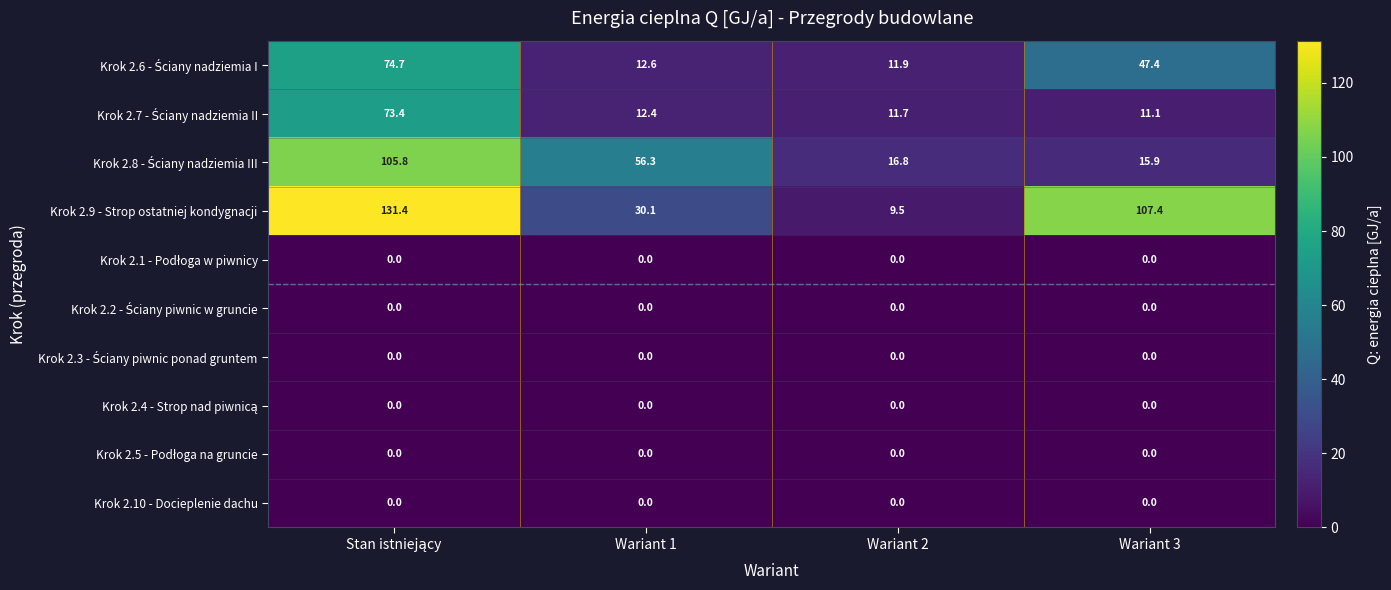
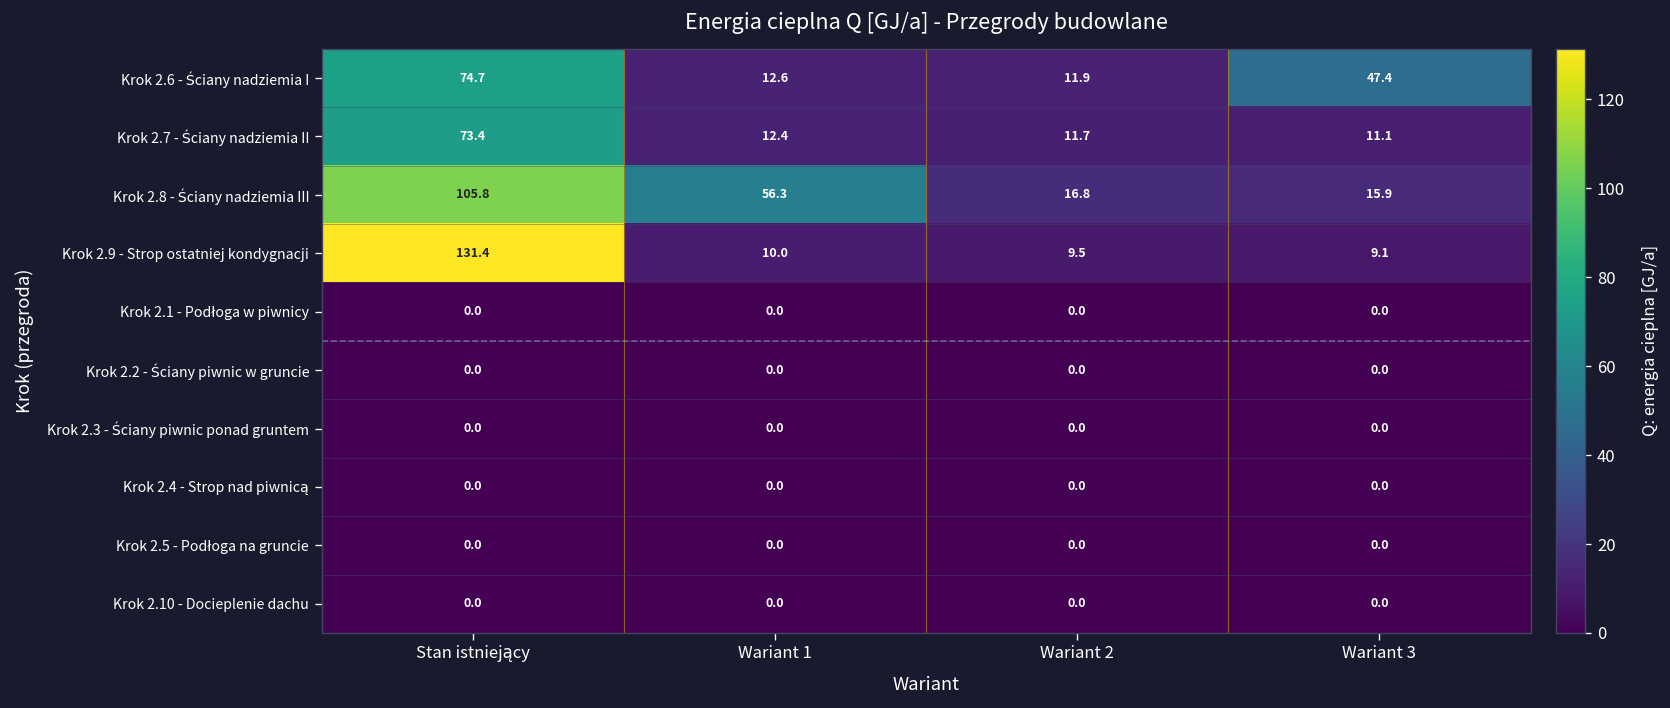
  {
    "Krok 2.6 - Ściany nadziemia I": {
      "Stan istniejący": 74.7,
      "Wariant 1": 12.6,
      "Wariant 2": 11.9,
      "Wariant 3": 47.4
    },
    "Krok 2.7 - Ściany nadziemia II": {
      "Stan istniejący": 73.4,
      "Wariant 1": 12.4,
      "Wariant 2": 11.7,
      "Wariant 3": 11.1
    },
    "Krok 2.8 - Ściany nadziemia III": {
      "Stan istniejący": 105.8,
      "Wariant 1": 56.3,
      "Wariant 2": 16.8,
      "Wariant 3": 15.9
    },
    "Krok 2.9 - Strop ostatniej kondygnacji": {
      "Stan istniejący": 131.4,
-     "Wariant 1": 30.1,
+     "Wariant 1": 10.0,
      "Wariant 2": 9.5,
-     "Wariant 3": 107.4
+     "Wariant 3": 9.1
    },
    "Krok 2.1 - Podłoga w piwnicy": {
      "Stan istniejący": 0.0,
      "Wariant 1": 0.0,
      "Wariant 2": 0.0,
      "Wariant 3": 0.0
    },
    "Krok 2.2 - Ściany piwnic w gruncie": {
      "Stan istniejący": 0.0,
      "Wariant 1": 0.0,
      "Wariant 2": 0.0,
      "Wariant 3": 0.0
    },
    "Krok 2.3 - Ściany piwnic ponad gruntem": {
      "Stan istniejący": 0.0,
      "Wariant 1": 0.0,
      "Wariant 2": 0.0,
      "Wariant 3": 0.0
    },
    "Krok 2.4 - Strop nad piwnicą": {
      "Stan istniejący": 0.0,
      "Wariant 1": 0.0,
      "Wariant 2": 0.0,
      "Wariant 3": 0.0
    },
    "Krok 2.5 - Podłoga na gruncie": {
      "Stan istniejący": 0.0,
      "Wariant 1": 0.0,
      "Wariant 2": 0.0,
      "Wariant 3": 0.0
    },
    "Krok 2.10 - Docieplenie dachu": {
      "Stan istniejący": 0.0,
      "Wariant 1": 0.0,
      "Wariant 2": 0.0,
      "Wariant 3": 0.0
    }
  }
